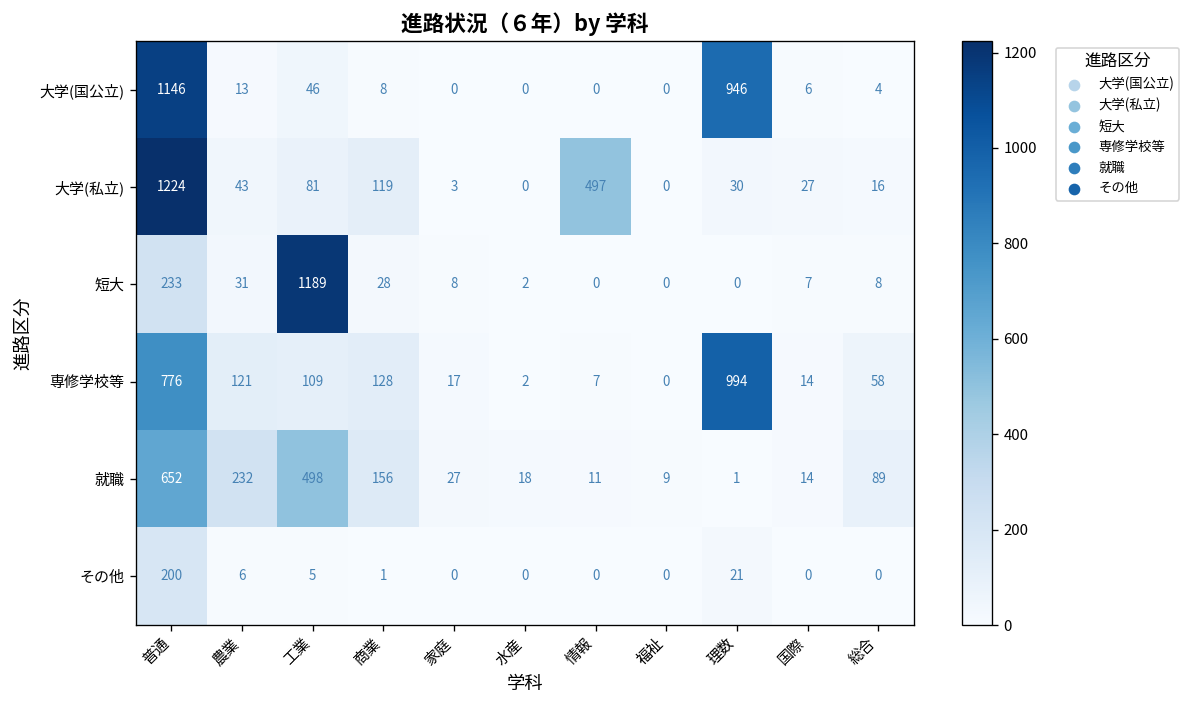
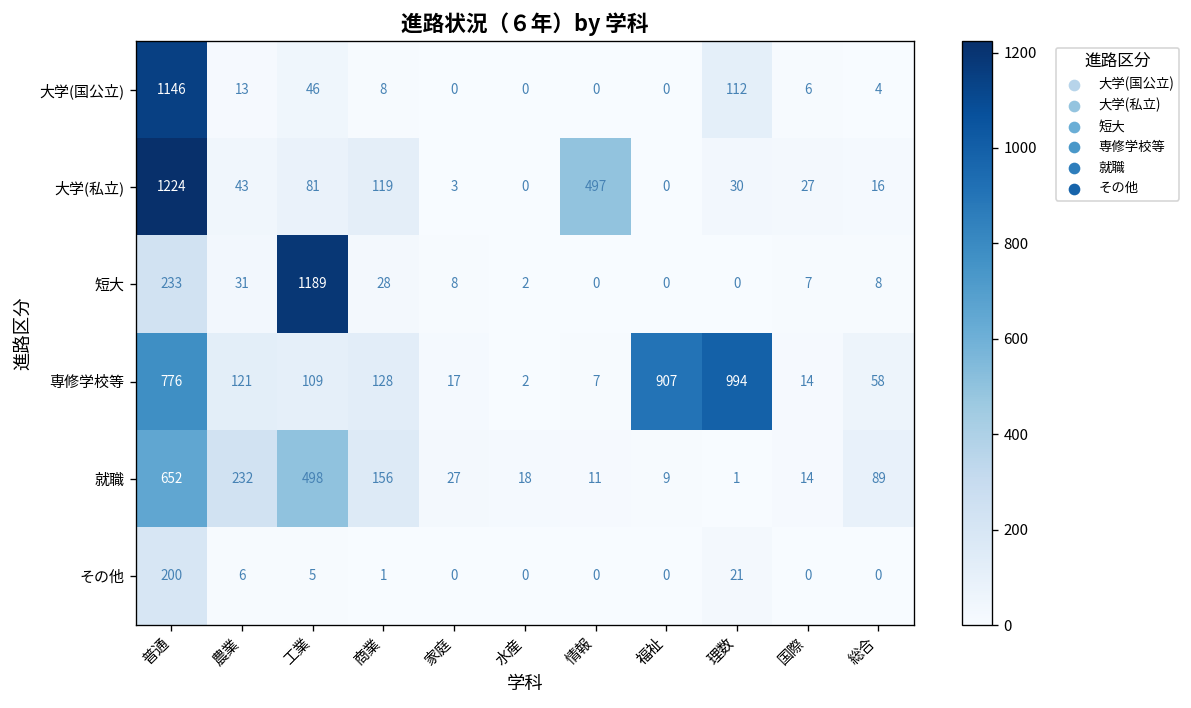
  {
    "大学(国公立)": {
      "普通": 1146,
      "農業": 13,
      "工業": 46,
      "商業": 8,
      "家庭": 0,
      "水産": 0,
      "情報": 0,
      "福祉": 0,
-     "理数": 946,
+     "理数": 112,
      "国際": 6,
      "総合": 4
    },
    "大学(私立)": {
      "普通": 1224,
      "農業": 43,
      "工業": 81,
      "商業": 119,
      "家庭": 3,
      "水産": 0,
      "情報": 497,
      "福祉": 0,
      "理数": 30,
      "国際": 27,
      "総合": 16
    },
    "短大": {
      "普通": 233,
      "農業": 31,
      "工業": 1189,
      "商業": 28,
      "家庭": 8,
      "水産": 2,
      "情報": 0,
      "福祉": 0,
      "理数": 0,
      "国際": 7,
      "総合": 8
    },
    "専修学校等": {
      "普通": 776,
      "農業": 121,
      "工業": 109,
      "商業": 128,
      "家庭": 17,
      "水産": 2,
      "情報": 7,
-     "福祉": 0,
+     "福祉": 907,
      "理数": 994,
      "国際": 14,
      "総合": 58
    },
    "就職": {
      "普通": 652,
      "農業": 232,
      "工業": 498,
      "商業": 156,
      "家庭": 27,
      "水産": 18,
      "情報": 11,
      "福祉": 9,
      "理数": 1,
      "国際": 14,
      "総合": 89
    },
    "その他": {
      "普通": 200,
      "農業": 6,
      "工業": 5,
      "商業": 1,
      "家庭": 0,
      "水産": 0,
      "情報": 0,
      "福祉": 0,
      "理数": 21,
      "国際": 0,
      "総合": 0
    }
  }
